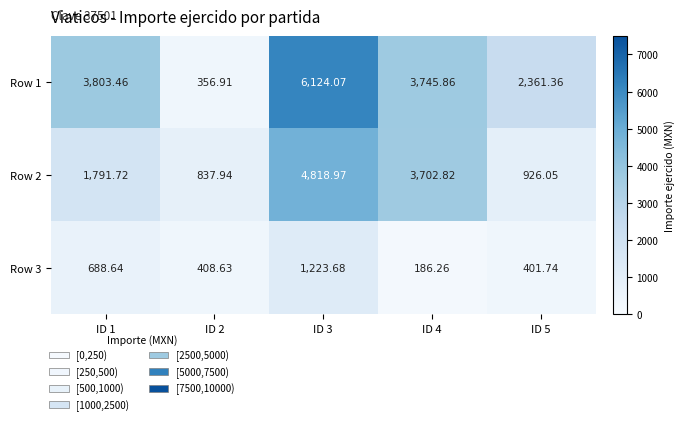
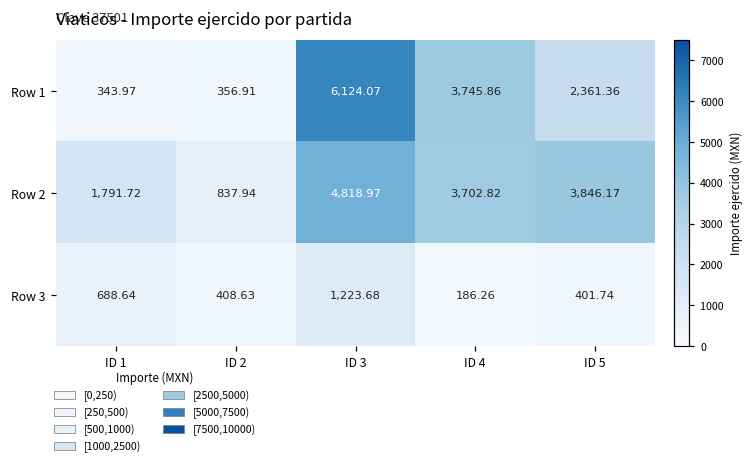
  {
    "Row 1": {
-     "ID 1": "3,803.46",
+     "ID 1": "343.97",
      "ID 2": "356.91",
      "ID 3": "6,124.07",
      "ID 4": "3,745.86",
      "ID 5": "2,361.36"
    },
    "Row 2": {
      "ID 1": "1,791.72",
      "ID 2": "837.94",
      "ID 3": "4,818.97",
      "ID 4": "3,702.82",
-     "ID 5": "926.05"
+     "ID 5": "3,846.17"
    },
    "Row 3": {
      "ID 1": "688.64",
      "ID 2": "408.63",
      "ID 3": "1,223.68",
      "ID 4": "186.26",
      "ID 5": "401.74"
    }
  }
